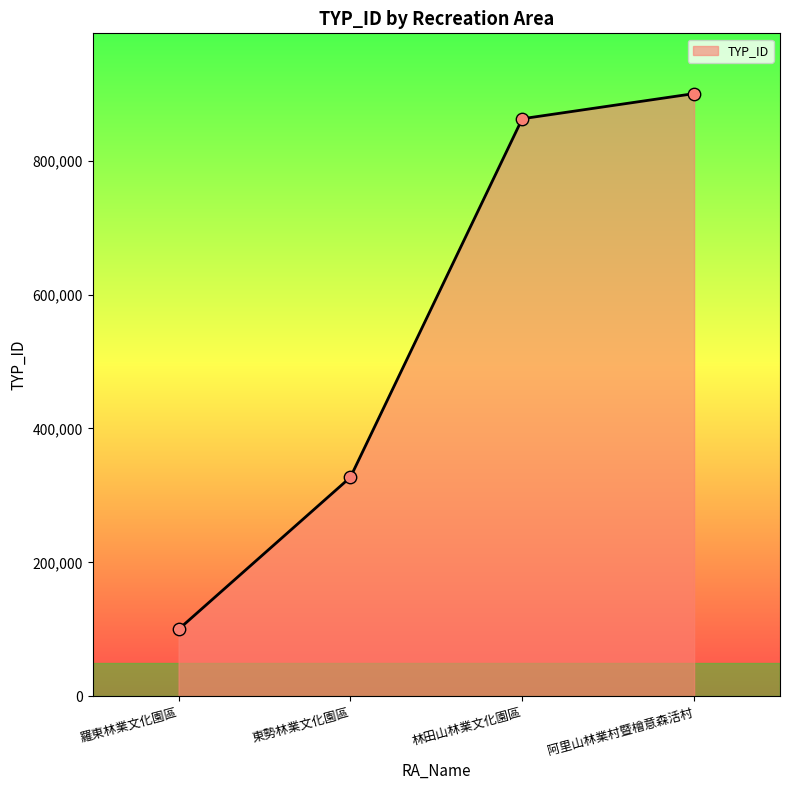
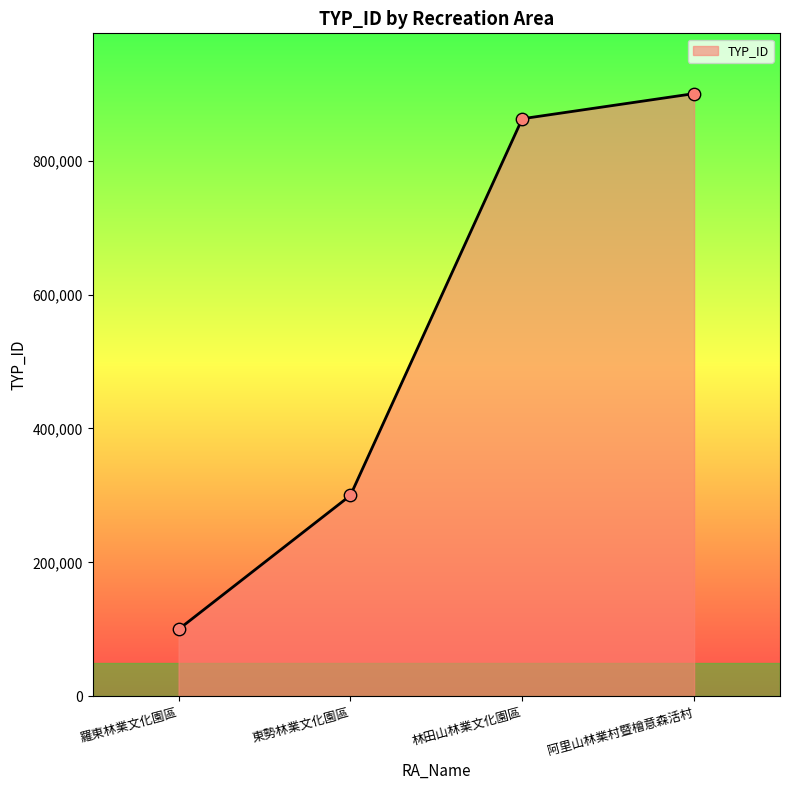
  {
    "羅東林業文化園區": "100,000",
-   "東勢林業文化園區": "330,000",
+   "東勢林業文化園區": "300,000",
    "林田山林業文化園區": "860,000",
    "阿里山林業村暨檜意森活村": "900,000"
  }
